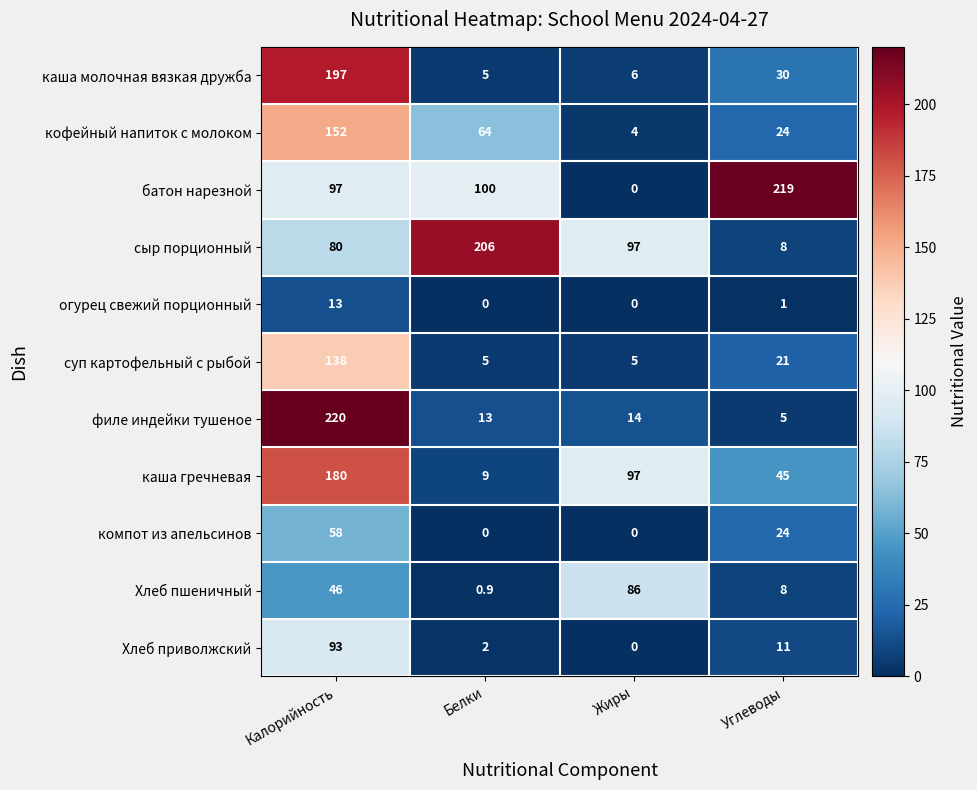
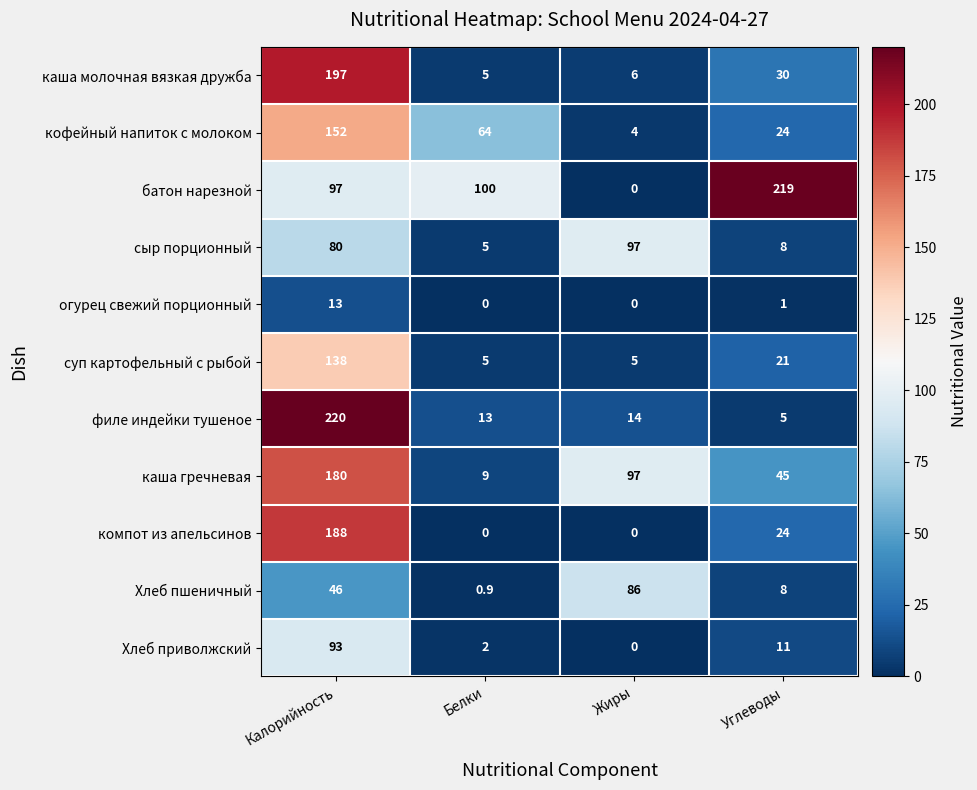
  {
    "каша молочная вязкая дружба": {
      "Калорийность": 197,
      "Белки": 5,
      "Жиры": 6,
      "Углеводы": 30
    },
    "кофейный напиток с молоком": {
      "Калорийность": 152,
      "Белки": 64,
      "Жиры": 4,
      "Углеводы": 24
    },
    "батон нарезной": {
      "Калорийность": 97,
      "Белки": 100,
      "Жиры": 0,
      "Углеводы": 219
    },
    "сыр порционный": {
      "Калорийность": 80,
-     "Белки": 206,
+     "Белки": 5,
      "Жиры": 97,
      "Углеводы": 8
    },
    "огурец свежий порционный": {
      "Калорийность": 13,
      "Белки": 0,
      "Жиры": 0,
      "Углеводы": 1
    },
    "суп картофельный с рыбой": {
      "Калорийность": 138,
      "Белки": 5,
      "Жиры": 5,
      "Углеводы": 21
    },
    "филе индейки тушеное": {
      "Калорийность": 220,
      "Белки": 13,
      "Жиры": 14,
      "Углеводы": 5
    },
    "каша гречневая": {
      "Калорийность": 180,
      "Белки": 9,
      "Жиры": 97,
      "Углеводы": 45
    },
    "компот из апельсинов": {
-     "Калорийность": 58,
+     "Калорийность": 188,
      "Белки": 0,
      "Жиры": 0,
      "Углеводы": 24
    },
    "Хлеб пшеничный": {
      "Калорийность": 46,
      "Белки": 0.9,
      "Жиры": 86,
      "Углеводы": 8
    },
    "Хлеб приволжский": {
      "Калорийность": 93,
      "Белки": 2,
      "Жиры": 0,
      "Углеводы": 11
    }
  }
